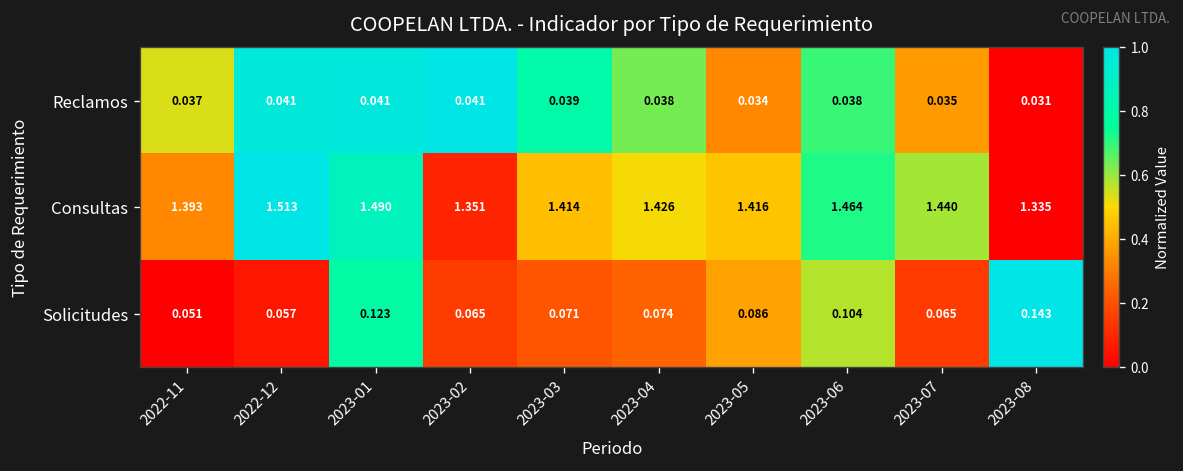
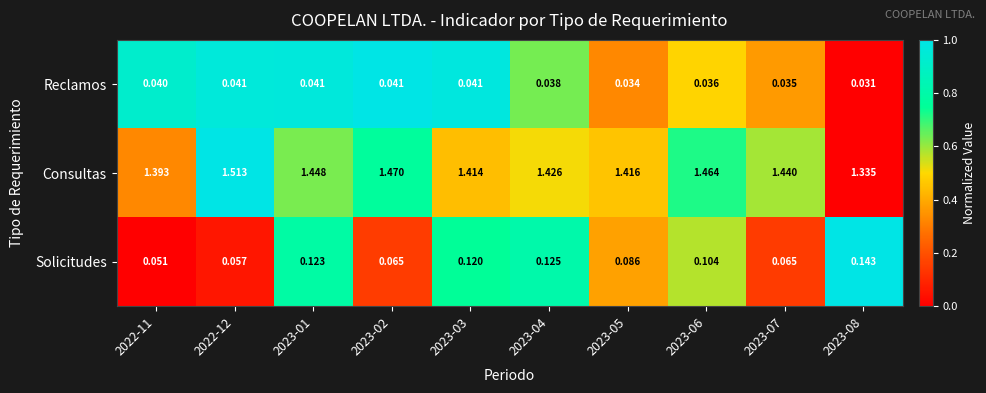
  {
    "Reclamos": {
-     "2022-11": 0.037,
+     "2022-11": 0.040,
      "2022-12": 0.041,
      "2023-01": 0.041,
      "2023-02": 0.041,
-     "2023-03": 0.039,
+     "2023-03": 0.041,
      "2023-04": 0.038,
      "2023-05": 0.034,
-     "2023-06": 0.038,
+     "2023-06": 0.036,
      "2023-07": 0.035,
      "2023-08": 0.031
    },
    "Consultas": {
      "2022-11": 1.393,
      "2022-12": 1.513,
-     "2023-01": 1.490,
-     "2023-02": 1.351,
+     "2023-01": 1.448,
+     "2023-02": 1.470,
      "2023-03": 1.414,
      "2023-04": 1.426,
      "2023-05": 1.416,
      "2023-06": 1.464,
      "2023-07": 1.440,
      "2023-08": 1.335
    },
    "Solicitudes": {
      "2022-11": 0.051,
      "2022-12": 0.057,
      "2023-01": 0.123,
      "2023-02": 0.065,
-     "2023-03": 0.071,
-     "2023-04": 0.074,
+     "2023-03": 0.120,
+     "2023-04": 0.125,
      "2023-05": 0.086,
      "2023-06": 0.104,
      "2023-07": 0.065,
      "2023-08": 0.143
    }
  }
